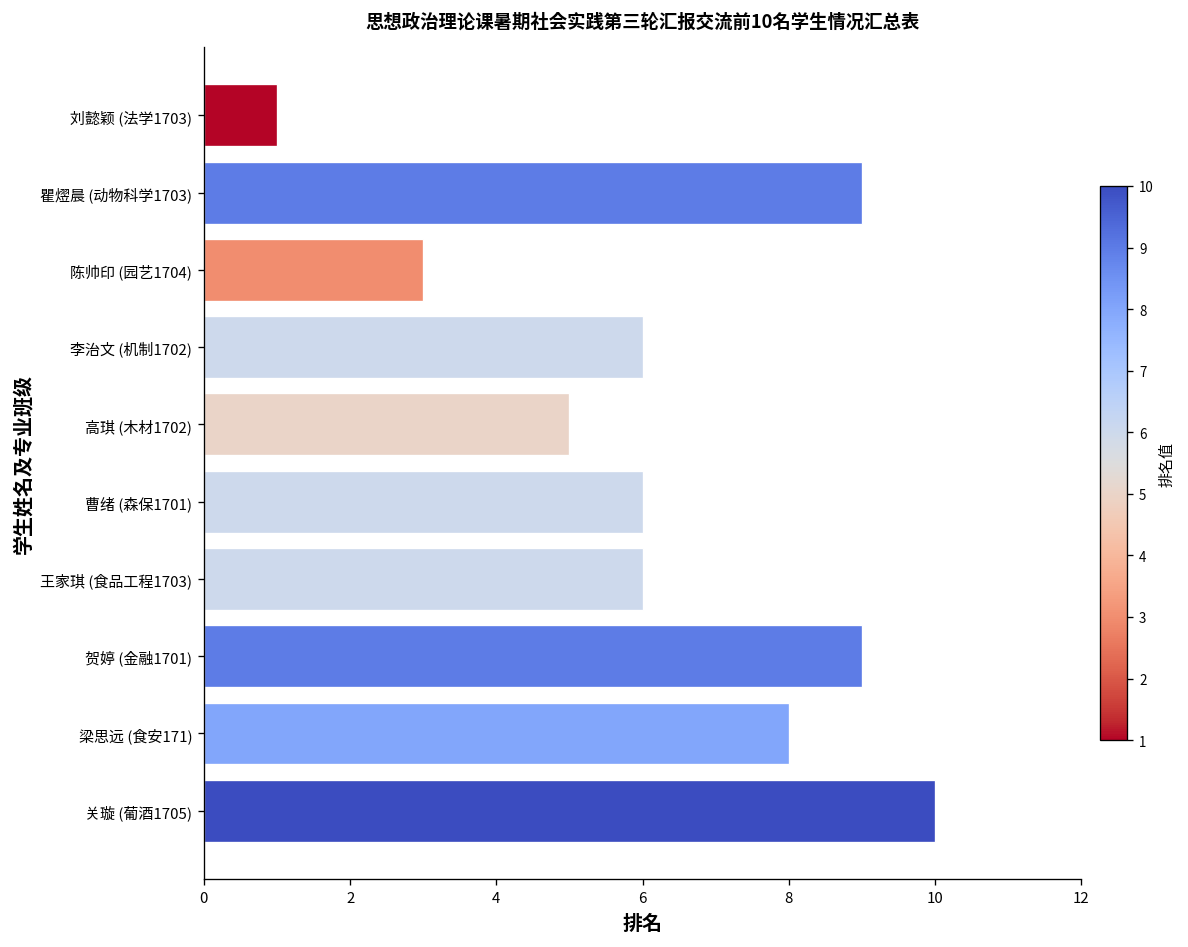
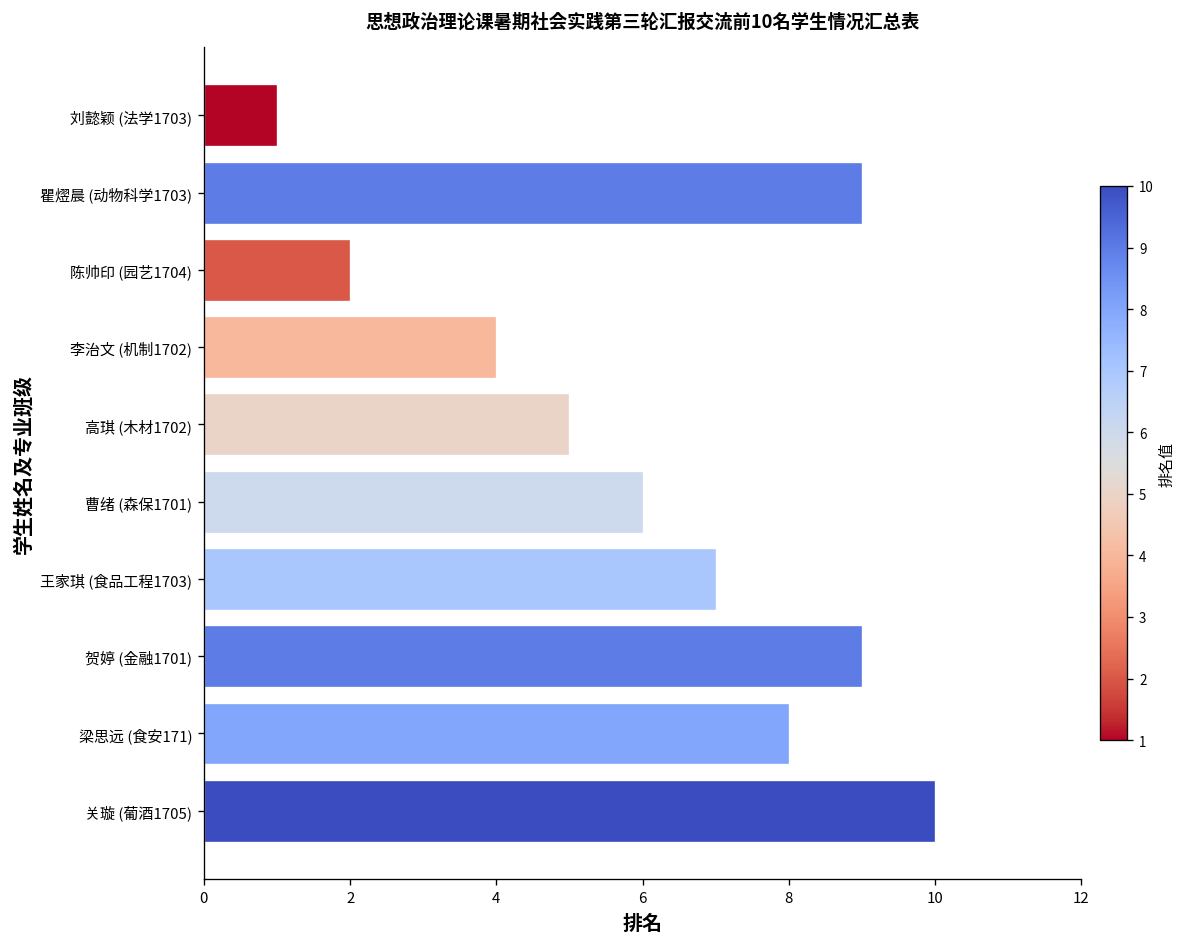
  {
    "刘懿颖 (法学1703)": 1,
    "瞿熤晨 (动物科学1703)": 9,
-   "陈帅印 (园艺1704)": 3,
-   "李治文 (机制1702)": 6,
+   "陈帅印 (园艺1704)": 2,
+   "李治文 (机制1702)": 4,
    "高琪 (木材1702)": 5,
    "曹绪 (森保1701)": 6,
-   "王家琪 (食品工程1703)": 6,
+   "王家琪 (食品工程1703)": 7,
    "贺婷 (金融1701)": 9,
    "梁思远 (食安171)": 8,
    "关璇 (葡酒1705)": 10
  }
